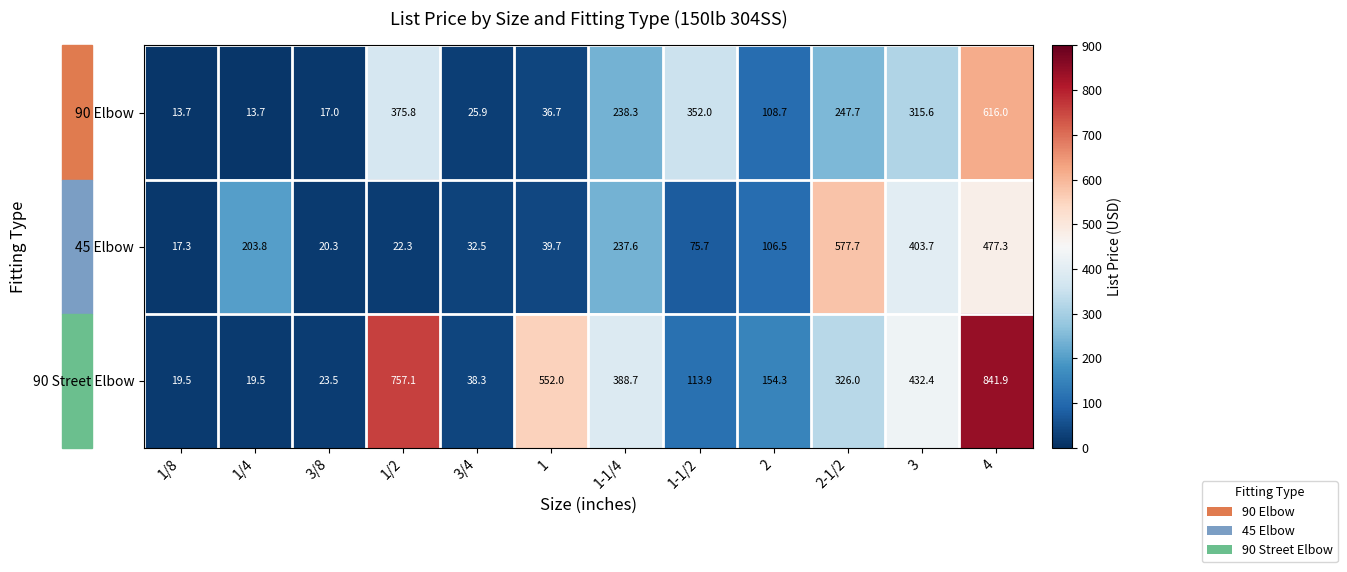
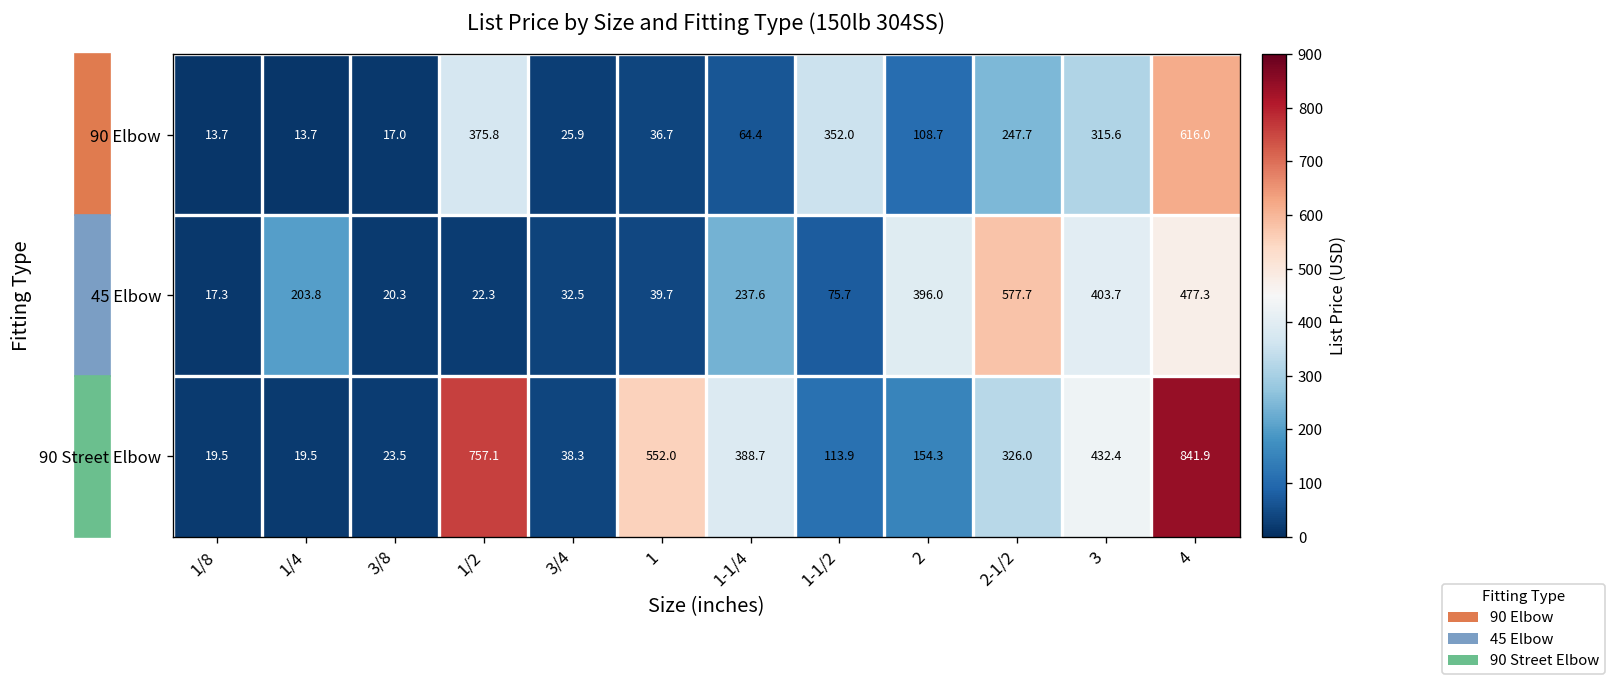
  {
    "90 Elbow": {
      "1/8": 13.7,
      "1/4": 13.7,
      "3/8": 17.0,
      "1/2": 375.8,
      "3/4": 25.9,
      "1": 36.7,
-     "1-1/4": 238.3,
+     "1-1/4": 64.4,
      "1-1/2": 352.0,
      "2": 108.7,
      "2-1/2": 247.7,
      "3": 315.6,
      "4": 616.0
    },
    "45 Elbow": {
      "1/8": 17.3,
      "1/4": 203.8,
      "3/8": 20.3,
      "1/2": 22.3,
      "3/4": 32.5,
      "1": 39.7,
      "1-1/4": 237.6,
      "1-1/2": 75.7,
-     "2": 106.5,
+     "2": 396.0,
      "2-1/2": 577.7,
      "3": 403.7,
      "4": 477.3
    },
    "90 Street Elbow": {
      "1/8": 19.5,
      "1/4": 19.5,
      "3/8": 23.5,
      "1/2": 757.1,
      "3/4": 38.3,
      "1": 552.0,
      "1-1/4": 388.7,
      "1-1/2": 113.9,
      "2": 154.3,
      "2-1/2": 326.0,
      "3": 432.4,
      "4": 841.9
    }
  }
